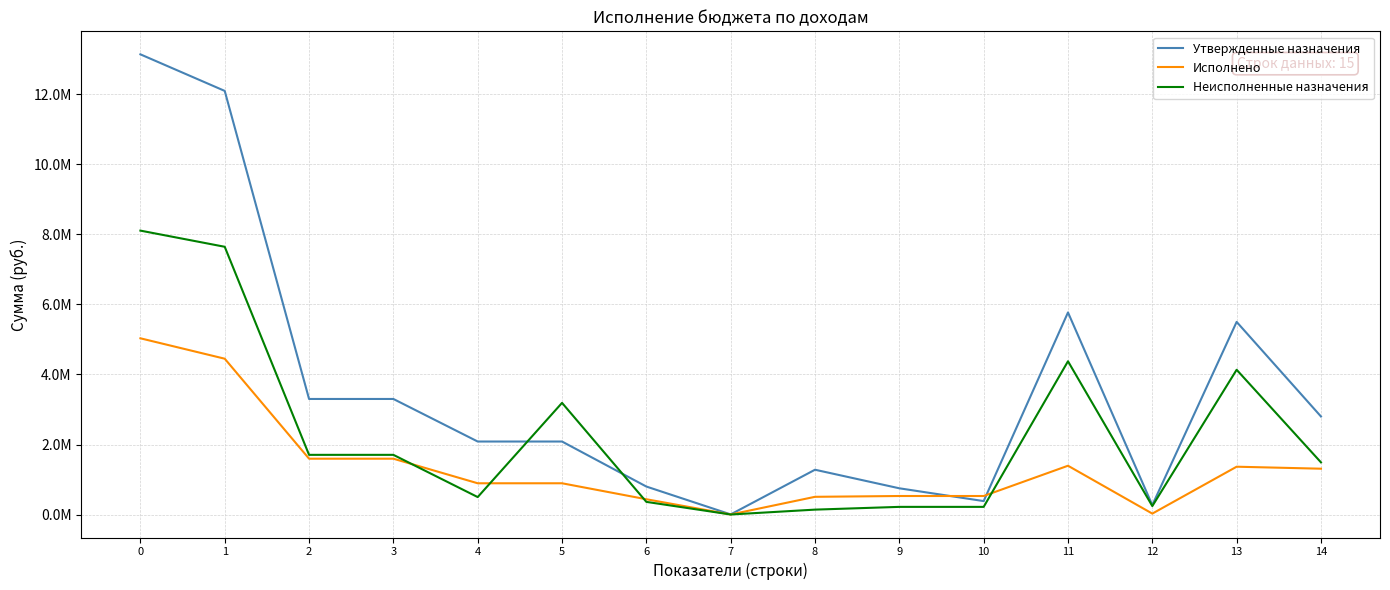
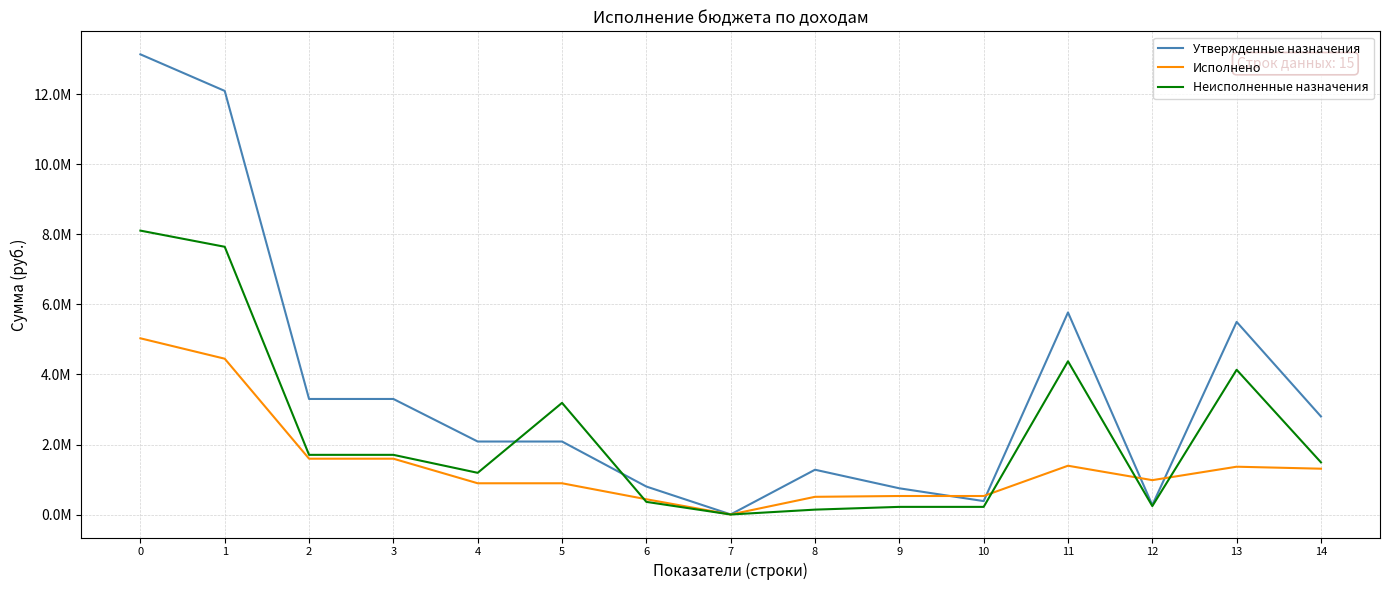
  {
    "Утвержденные назначения": {
      "0": 13100000,
      "1": 12100000,
      "2": 3300000,
      "3": 3300000,
      "4": 2100000,
      "5": 2100000,
      "6": 800000,
      "8": 1300000,
      "9": 800000,
      "10": 400000,
      "11": 5800000,
      "13": 5500000,
      "14": 2800000
    },
    "Исполнено": {
      "0": 5000000,
      "1": 4400000,
      "2": 1600000,
      "3": 1600000,
      "4": 900000,
      "5": 900000,
      "6": 400000,
      "8": 500000,
      "9": 500000,
      "10": 500000,
      "11": 1400000,
-     "12": 0,
+     "12": 1000000,
      "13": 1400000,
      "14": 1300000
    },
    "Неисполненные назначения": {
      "0": 8100000,
      "1": 7600000,
      "2": 1700000,
      "3": 1700000,
-     "4": 500000,
+     "4": 1200000,
      "5": 3200000,
      "6": 400000,
      "8": 100000,
      "9": 200000,
      "10": 200000,
      "11": 4400000,
      "13": 4100000,
      "14": 1500000
    }
  }
